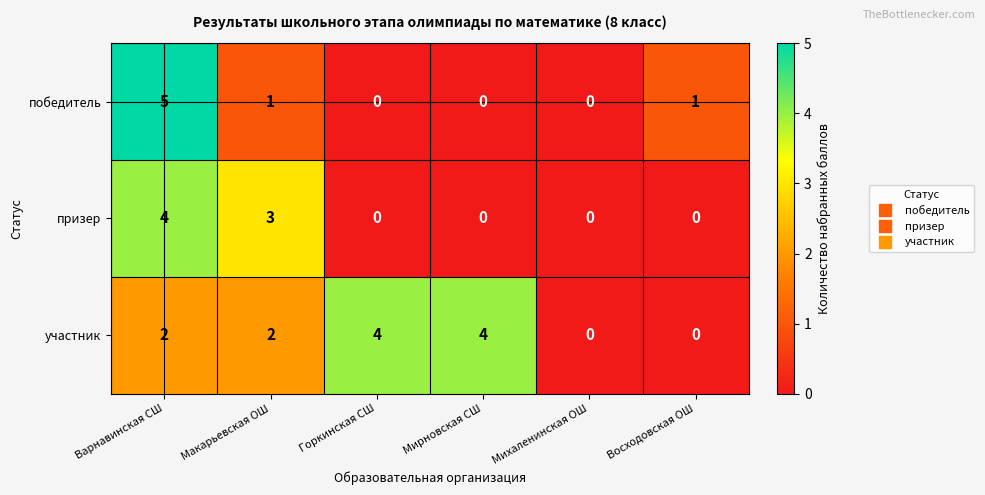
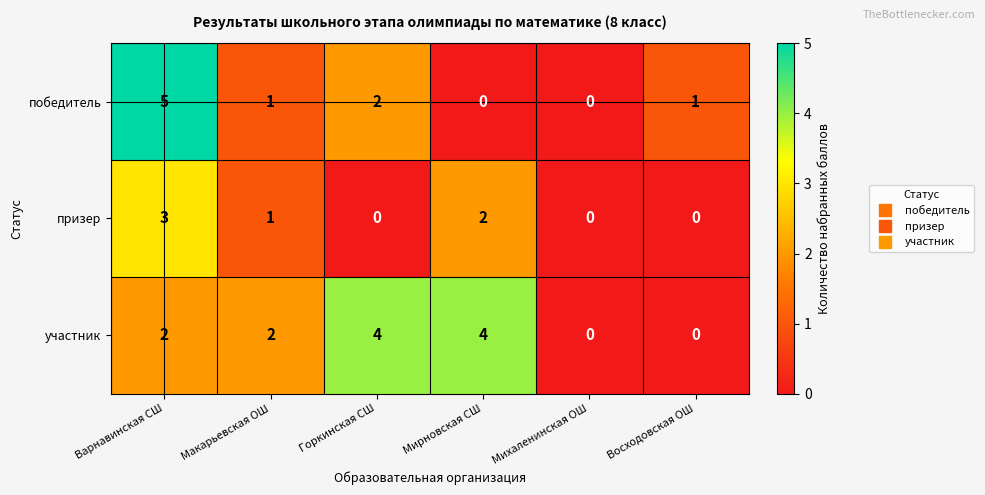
  {
    "победитель": {
      "Варнавинская СШ": 5,
      "Макарьевская ОШ": 1,
-     "Горкинская СШ": 0,
+     "Горкинская СШ": 2,
      "Мирновская СШ": 0,
      "Михаленинская ОШ": 0,
      "Восходовская ОШ": 1
    },
    "призер": {
-     "Варнавинская СШ": 4,
-     "Макарьевская ОШ": 3,
+     "Варнавинская СШ": 3,
+     "Макарьевская ОШ": 1,
      "Горкинская СШ": 0,
-     "Мирновская СШ": 0,
+     "Мирновская СШ": 2,
      "Михаленинская ОШ": 0,
      "Восходовская ОШ": 0
    },
    "участник": {
      "Варнавинская СШ": 2,
      "Макарьевская ОШ": 2,
      "Горкинская СШ": 4,
      "Мирновская СШ": 4,
      "Михаленинская ОШ": 0,
      "Восходовская ОШ": 0
    }
  }
